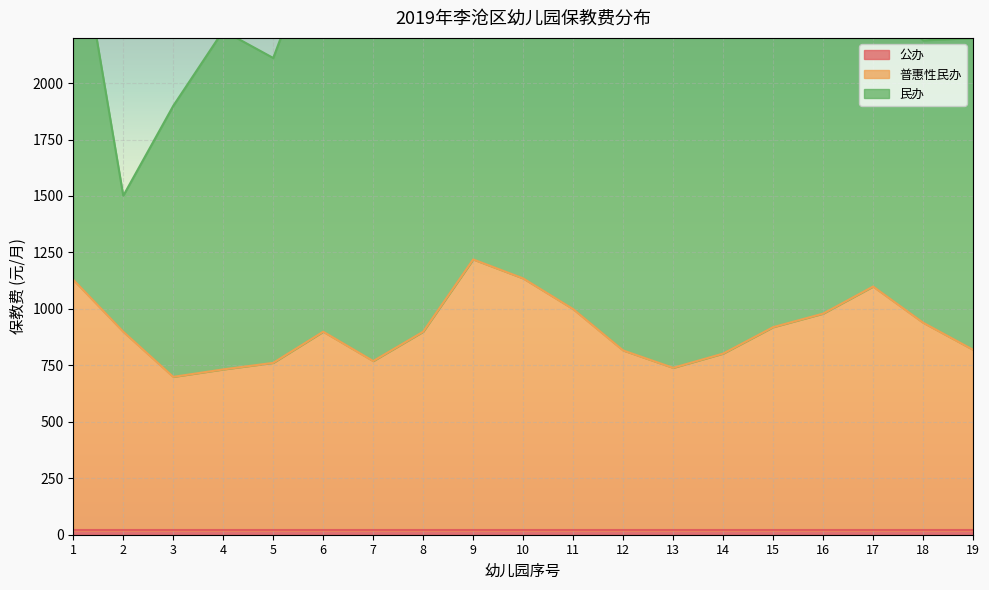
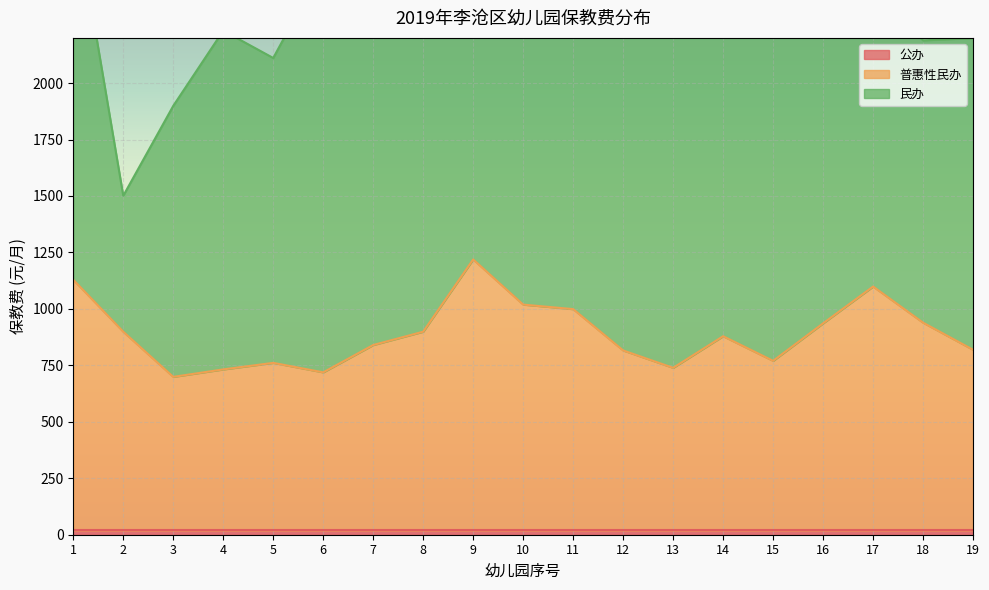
  {
    "公办": {
      "1": 20,
      "2": 20,
      "3": 20,
      "4": 20,
      "5": 20,
      "6": 20,
      "7": 20,
      "8": 20,
      "9": 20,
      "10": 20,
      "11": 20,
      "12": 20,
      "13": 20,
      "14": 20,
      "15": 20,
      "16": 20,
      "17": 20,
      "18": 20,
      "19": 20
    },
    "普惠性民办": {
      "1": 1130,
      "2": 900,
      "3": 700,
      "4": 730,
      "5": 760,
-     "6": 900,
-     "7": 770,
+     "6": 720,
+     "7": 840,
      "8": 900,
      "9": 1220,
-     "10": 1140,
+     "10": 1020,
      "11": 1000,
      "12": 820,
      "13": 740,
-     "14": 800,
-     "15": 920,
-     "16": 980,
+     "14": 880,
+     "15": 770,
+     "16": 940,
      "17": 1100,
      "18": 940,
      "19": 820
    },
    "民办": {
      "2": 1500,
      "3": 1900,
      "5": 2110,
      "18": 2190,
      "19": 2200
    }
  }
